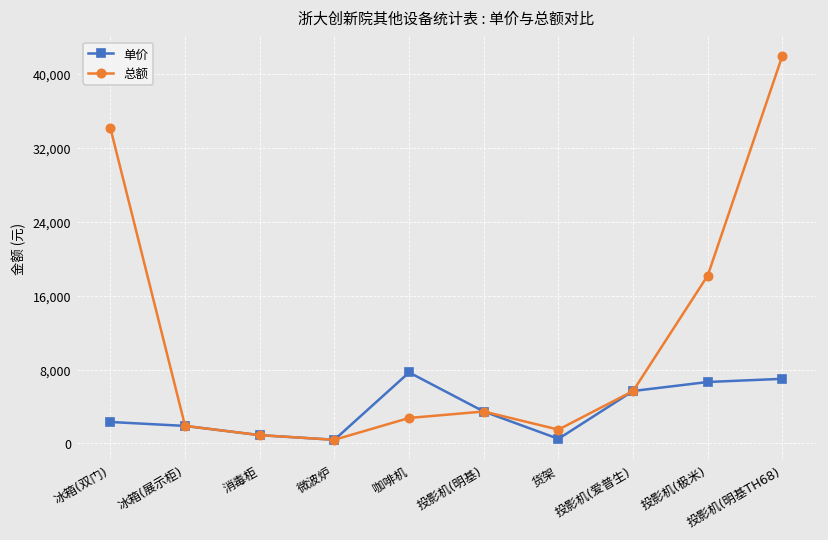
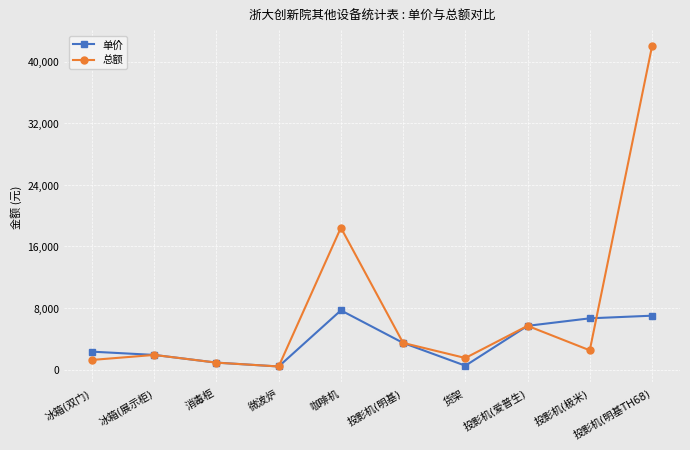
  {
    "单价": {
      "冰箱(双门)": "2,000",
      "咖啡机": "8,000",
      "货架": "1,000",
      "投影机(极米)": "7,000",
      "投影机(明基TH68)": "7,000"
    },
    "总额": {
-     "冰箱(双门)": "34,000",
-     "咖啡机": "3,000",
+     "冰箱(双门)": "1,000",
+     "咖啡机": "18,000",
      "货架": "2,000",
-     "投影机(极米)": "18,000",
+     "投影机(极米)": "2,000",
      "投影机(明基TH68)": "42,000"
    }
  }
